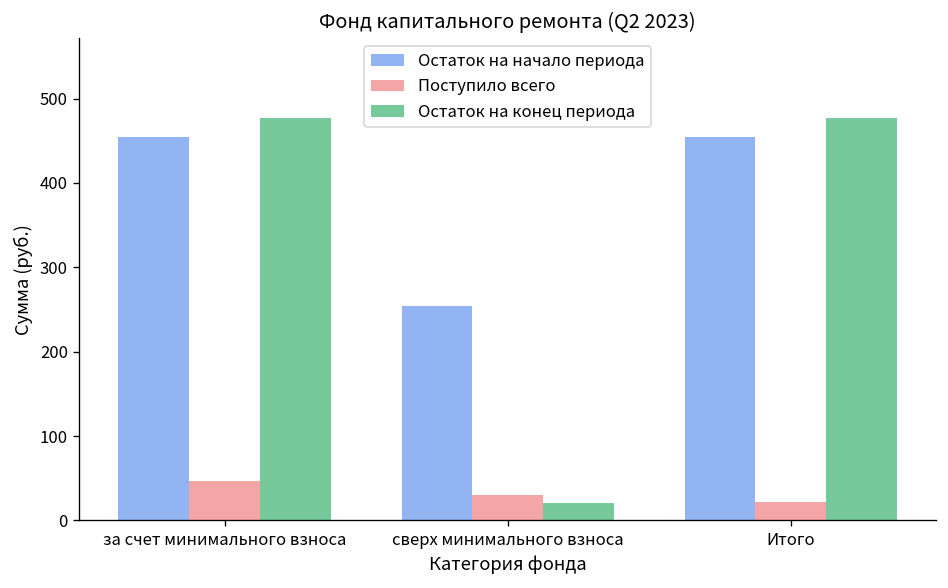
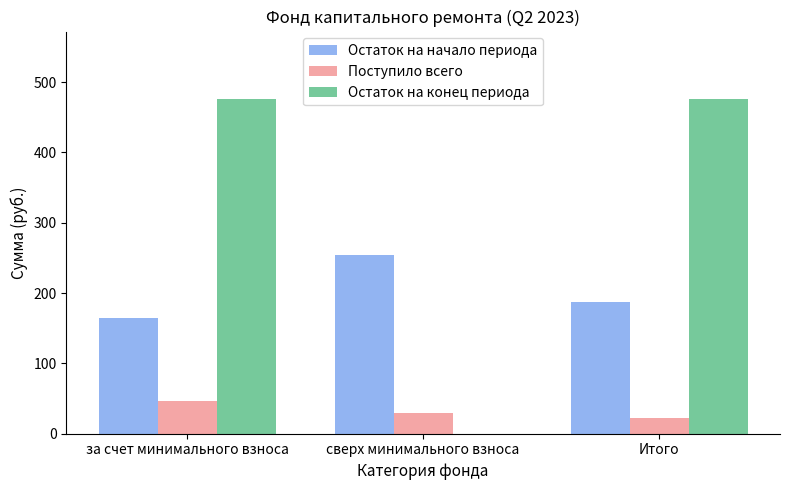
  {
    "Остаток на начало периода": {
-     "за счет минимального взноса": 450,
+     "за счет минимального взноса": 160,
      "сверх минимального взноса": 250,
-     "Итого": 450
+     "Итого": 190
    },
    "Поступило всего": {
      "за счет минимального взноса": 50,
      "сверх минимального взноса": 30,
      "Итого": 20
    },
    "Остаток на конец периода": {
      "за счет минимального взноса": 480,
-     "сверх минимального взноса": 20,
+     "сверх минимального взноса": 0,
      "Итого": 480
    }
  }
